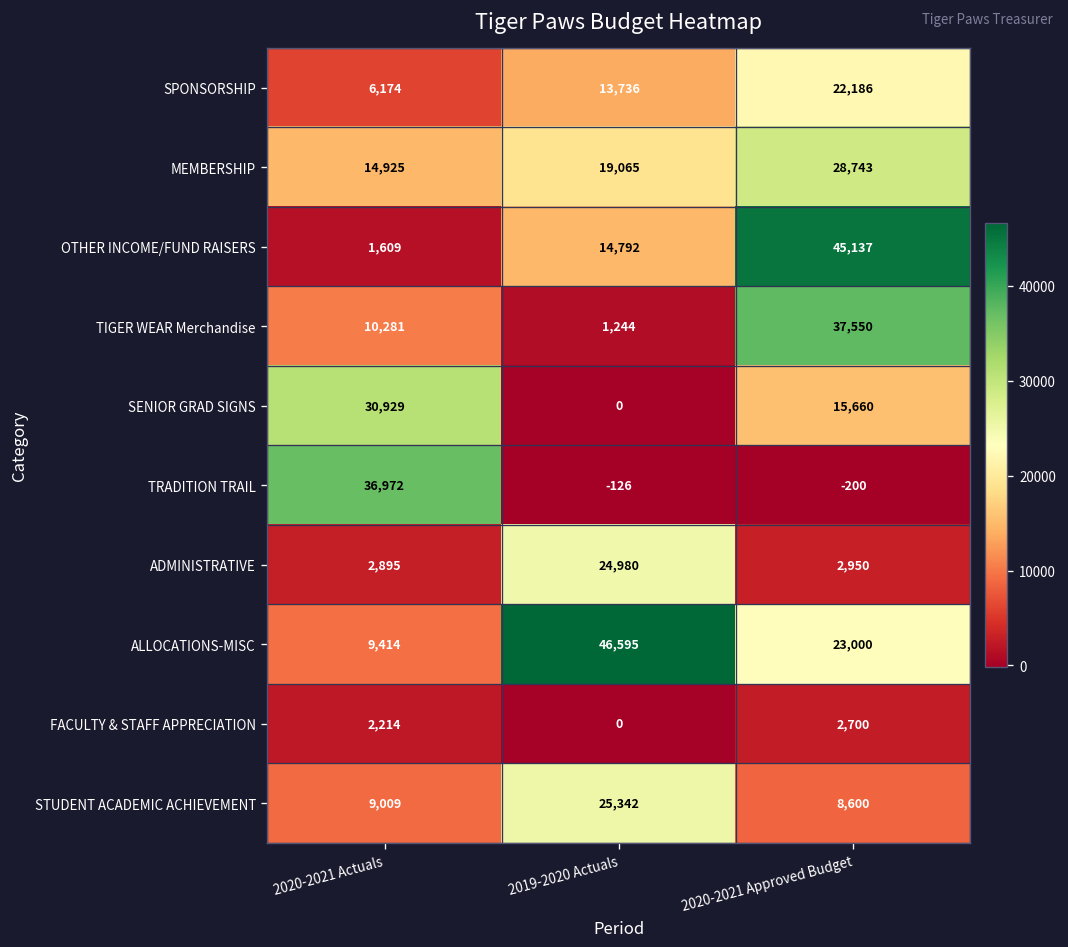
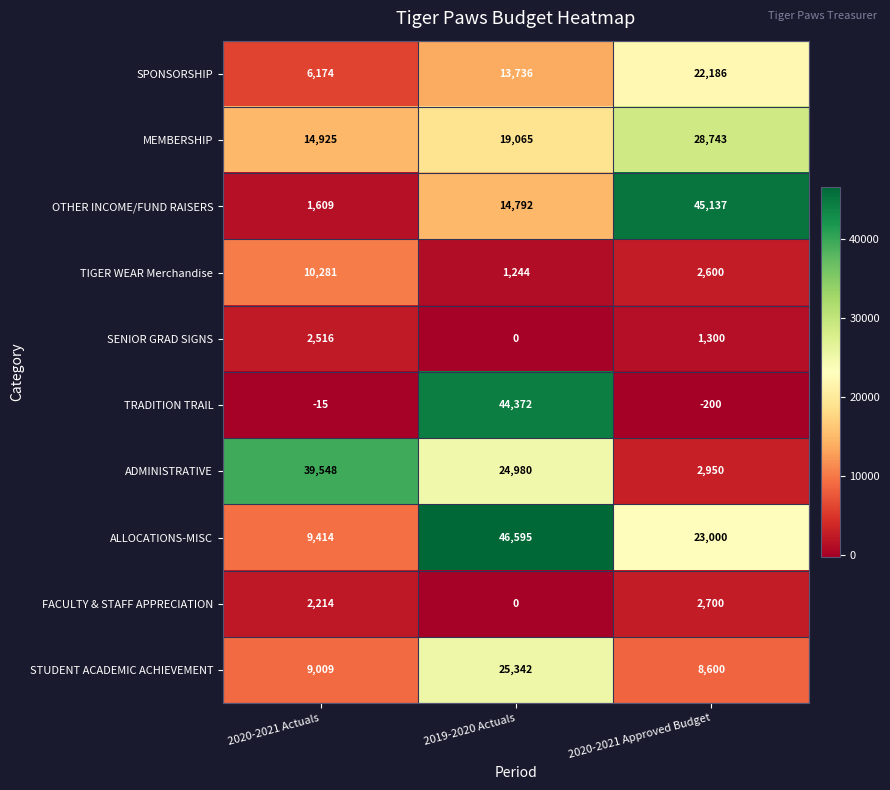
  {
    "SPONSORSHIP": {
      "2020-2021 Actuals": "6,174",
      "2019-2020 Actuals": "13,736",
      "2020-2021 Approved Budget": "22,186"
    },
    "MEMBERSHIP": {
      "2020-2021 Actuals": "14,925",
      "2019-2020 Actuals": "19,065",
      "2020-2021 Approved Budget": "28,743"
    },
    "OTHER INCOME/FUND RAISERS": {
      "2020-2021 Actuals": "1,609",
      "2019-2020 Actuals": "14,792",
      "2020-2021 Approved Budget": "45,137"
    },
    "TIGER WEAR Merchandise": {
      "2020-2021 Actuals": "10,281",
      "2019-2020 Actuals": "1,244",
-     "2020-2021 Approved Budget": "37,550"
+     "2020-2021 Approved Budget": "2,600"
    },
    "SENIOR GRAD SIGNS": {
-     "2020-2021 Actuals": "30,929",
+     "2020-2021 Actuals": "2,516",
      "2019-2020 Actuals": "0",
-     "2020-2021 Approved Budget": "15,660"
+     "2020-2021 Approved Budget": "1,300"
    },
    "TRADITION TRAIL": {
-     "2020-2021 Actuals": "36,972",
-     "2019-2020 Actuals": "-126",
+     "2020-2021 Actuals": "-15",
+     "2019-2020 Actuals": "44,372",
      "2020-2021 Approved Budget": "-200"
    },
    "ADMINISTRATIVE": {
-     "2020-2021 Actuals": "2,895",
+     "2020-2021 Actuals": "39,548",
      "2019-2020 Actuals": "24,980",
      "2020-2021 Approved Budget": "2,950"
    },
    "ALLOCATIONS-MISC": {
      "2020-2021 Actuals": "9,414",
      "2019-2020 Actuals": "46,595",
      "2020-2021 Approved Budget": "23,000"
    },
    "FACULTY & STAFF APPRECIATION": {
      "2020-2021 Actuals": "2,214",
      "2019-2020 Actuals": "0",
      "2020-2021 Approved Budget": "2,700"
    },
    "STUDENT ACADEMIC ACHIEVEMENT": {
      "2020-2021 Actuals": "9,009",
      "2019-2020 Actuals": "25,342",
      "2020-2021 Approved Budget": "8,600"
    }
  }
